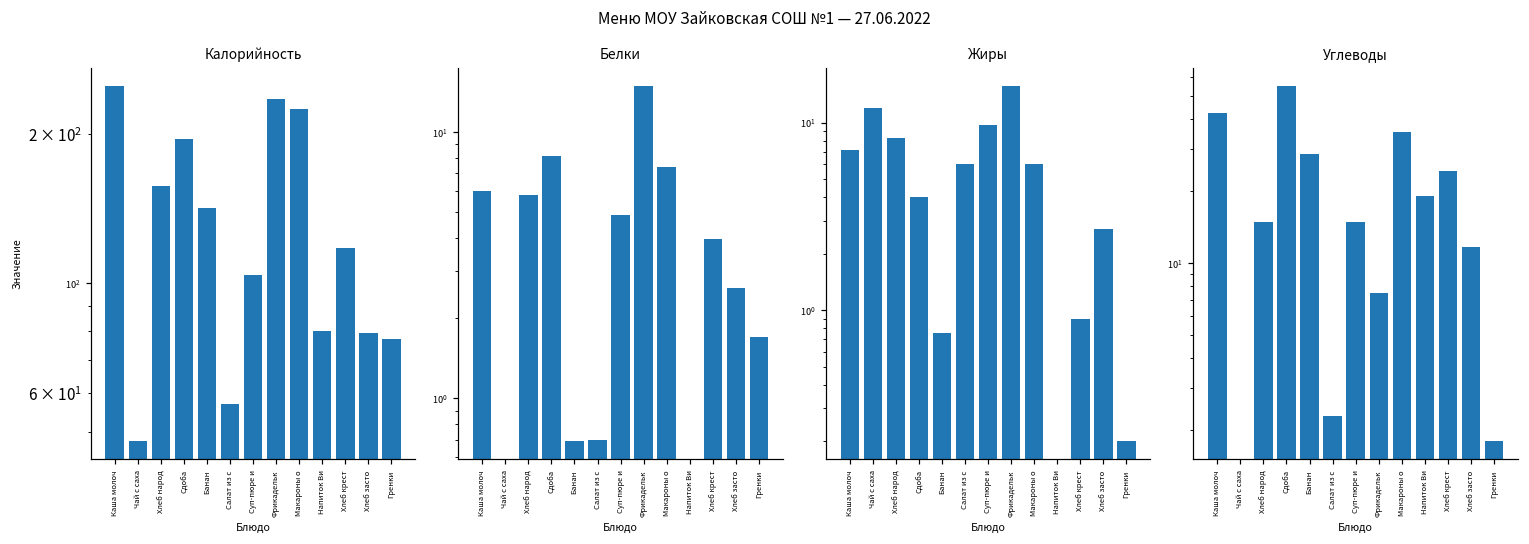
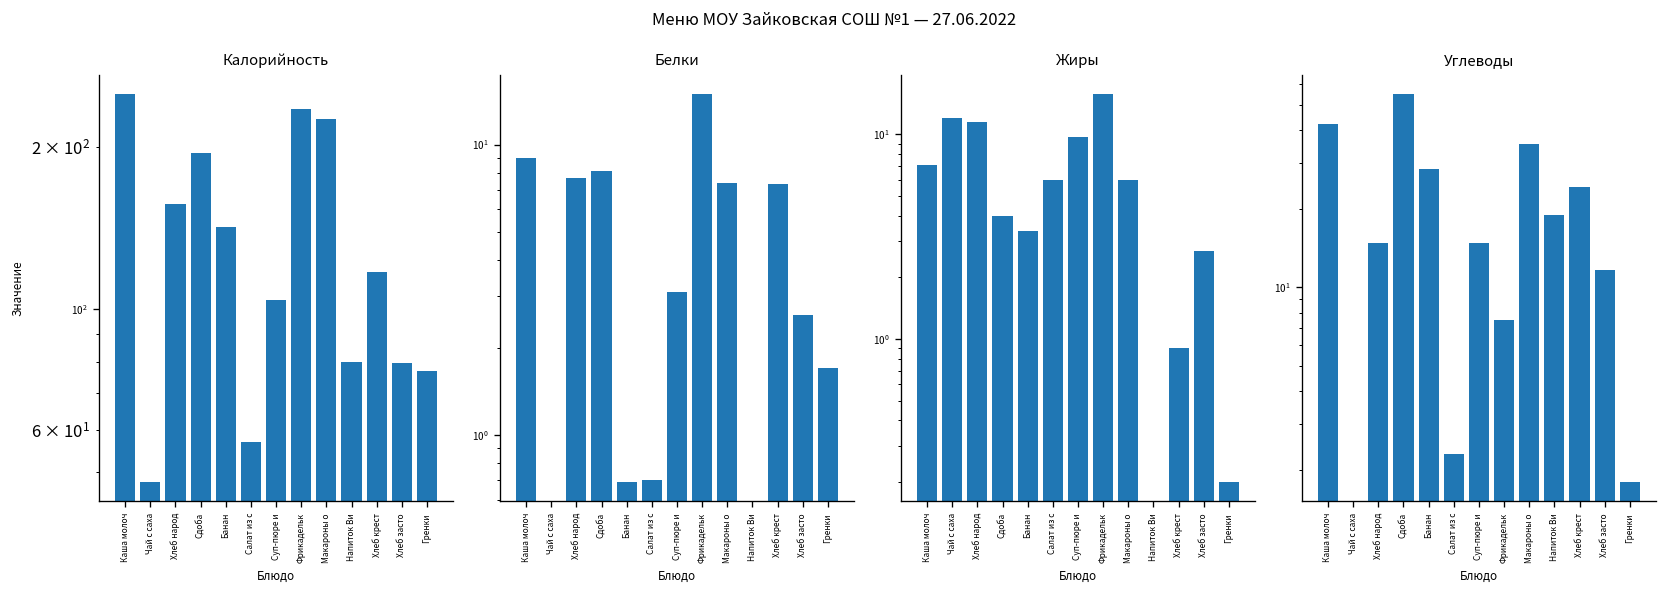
  {
    "Белки": {
-     "Каша молоч": 6,
-     "Хлеб народ": 5.8,
+     "Каша молоч": 9,
+     "Хлеб народ": 7.7,
      "Сдоба": 8.1,
      "Банан": 0.7,
      "Салат из с": 0.7,
-     "Суп-пюре и": 4.9,
+     "Суп-пюре и": 3.1,
      "Фрикадельк": 15,
      "Макароны о": 7.4,
-     "Хлеб крест": 4.0,
+     "Хлеб крест": 7.3,
      "Хлеб засто": 2.6,
      "Гренки": 1.7
    },
    "Жиры": {
      "Каша молоч": 7.1,
      "Чай с саха": 12,
-     "Хлеб народ": 8,
+     "Хлеб народ": 12,
      "Сдоба": 4.0,
-     "Банан": 0.8,
+     "Банан": 3.4,
      "Салат из с": 6.0,
      "Суп-пюре и": 10,
      "Фрикадельк": 16,
      "Макароны о": 6.0,
      "Хлеб крест": 0.9,
      "Хлеб засто": 2.7,
      "Гренки": 0.2
    }
  }
